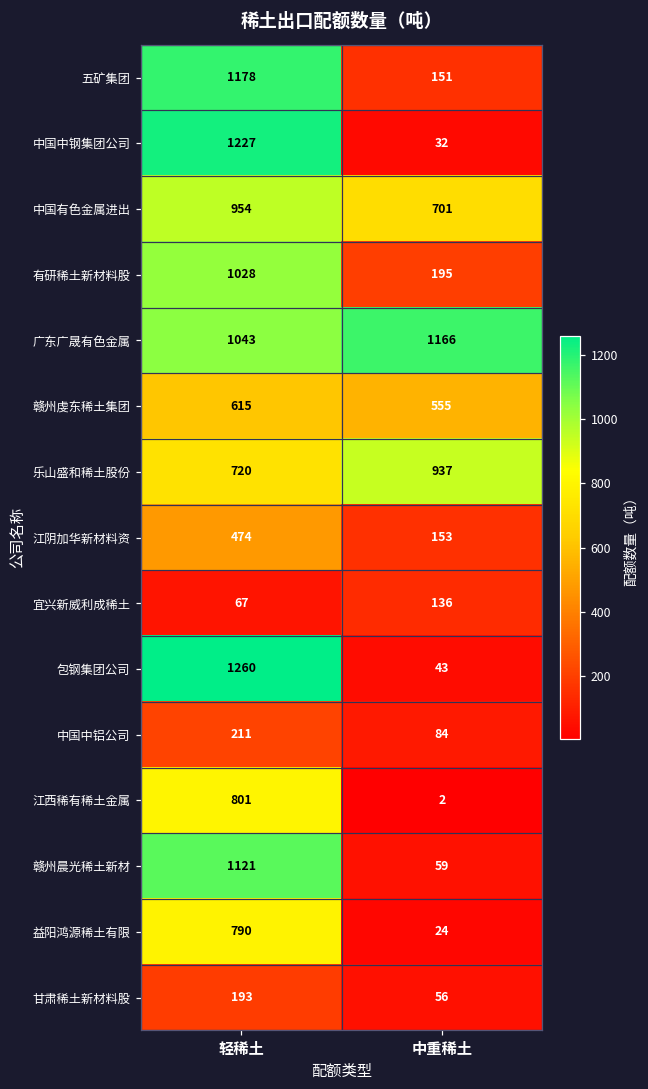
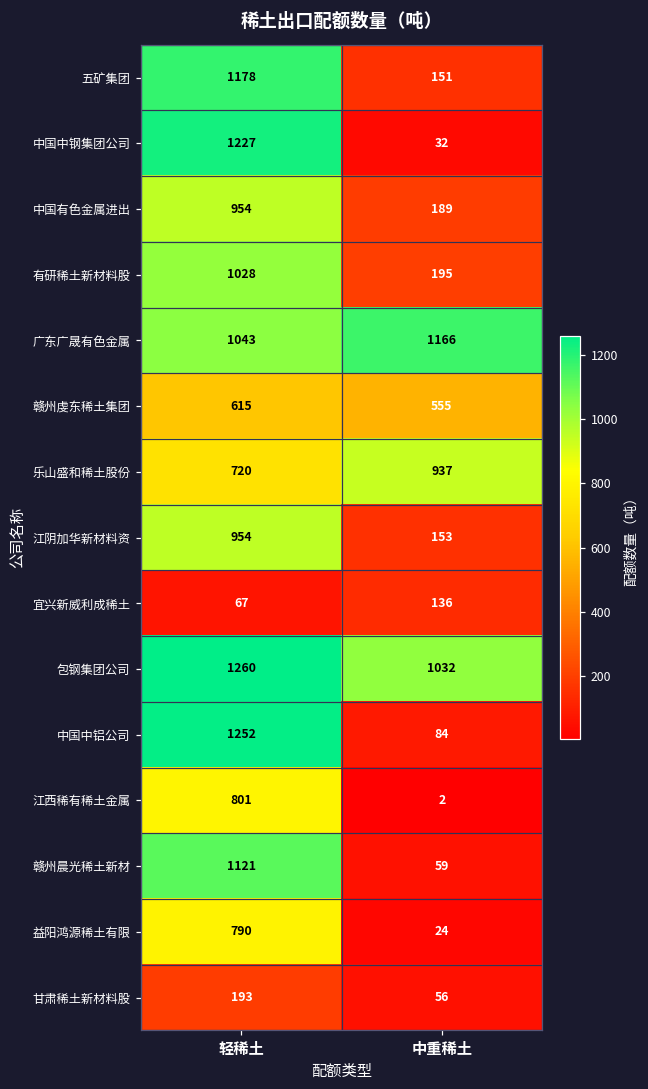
  {
    "五矿集团": {
      "轻稀土": 1178,
      "中重稀土": 151
    },
    "中国中钢集团公司": {
      "轻稀土": 1227,
      "中重稀土": 32
    },
    "中国有色金属进出": {
      "轻稀土": 954,
-     "中重稀土": 701
+     "中重稀土": 189
    },
    "有研稀土新材料股": {
      "轻稀土": 1028,
      "中重稀土": 195
    },
    "广东广晟有色金属": {
      "轻稀土": 1043,
      "中重稀土": 1166
    },
    "赣州虔东稀土集团": {
      "轻稀土": 615,
      "中重稀土": 555
    },
    "乐山盛和稀土股份": {
      "轻稀土": 720,
      "中重稀土": 937
    },
    "江阴加华新材料资": {
-     "轻稀土": 474,
+     "轻稀土": 954,
      "中重稀土": 153
    },
    "宜兴新威利成稀土": {
      "轻稀土": 67,
      "中重稀土": 136
    },
    "包钢集团公司": {
      "轻稀土": 1260,
-     "中重稀土": 43
+     "中重稀土": 1032
    },
    "中国中铝公司": {
-     "轻稀土": 211,
+     "轻稀土": 1252,
      "中重稀土": 84
    },
    "江西稀有稀土金属": {
      "轻稀土": 801,
      "中重稀土": 2
    },
    "赣州晨光稀土新材": {
      "轻稀土": 1121,
      "中重稀土": 59
    },
    "益阳鸿源稀土有限": {
      "轻稀土": 790,
      "中重稀土": 24
    },
    "甘肃稀土新材料股": {
      "轻稀土": 193,
      "中重稀土": 56
    }
  }
